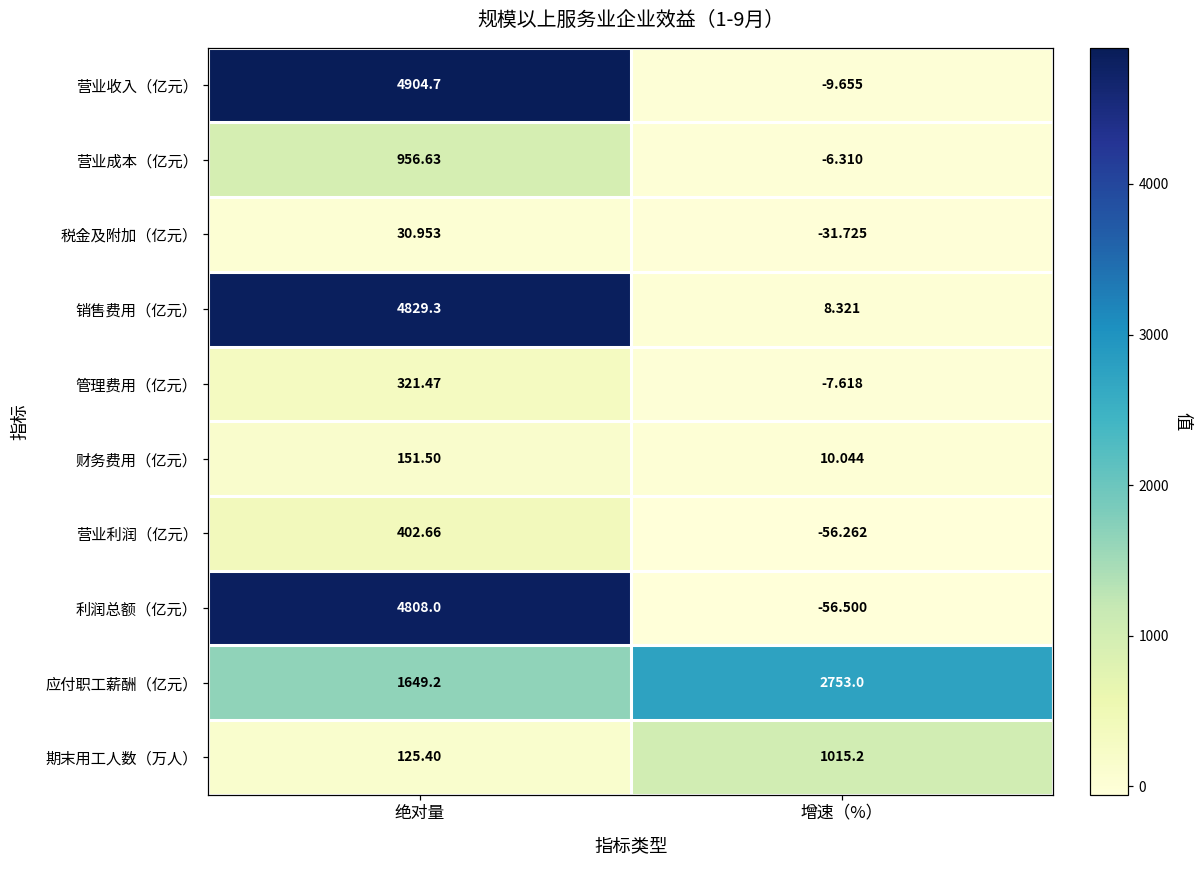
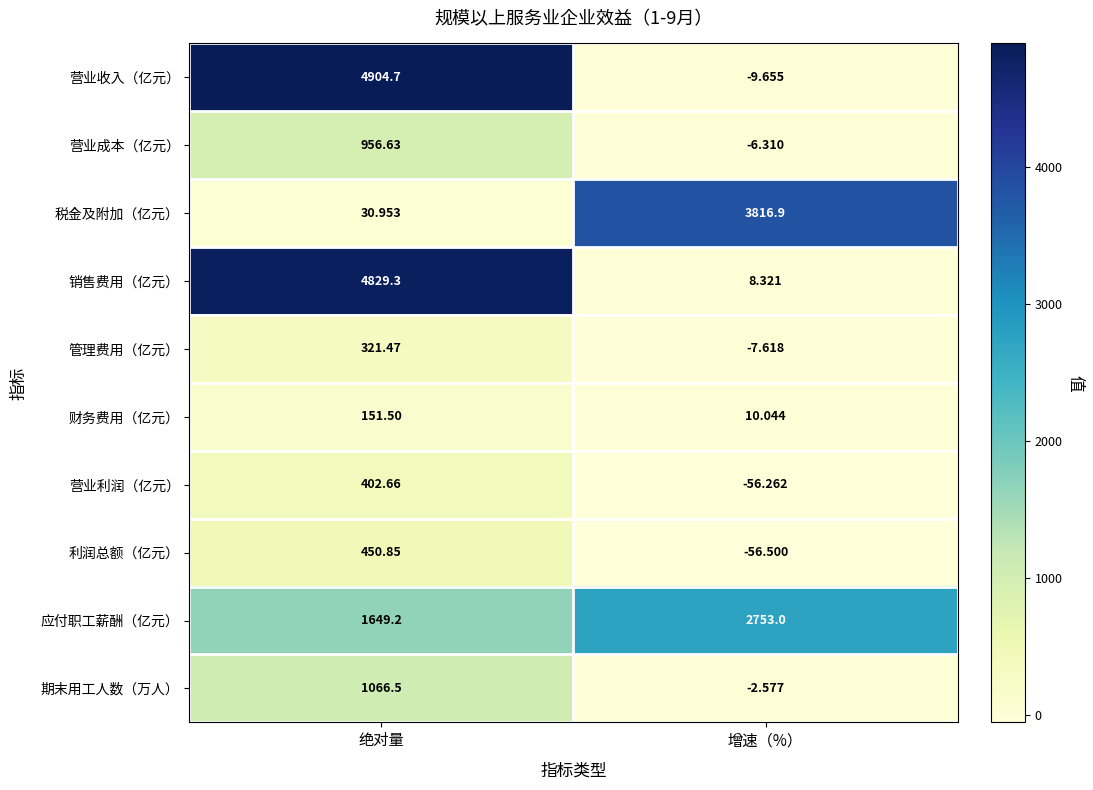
  {
    "营业收入（亿元）": {
      "绝对量": 4904.7,
      "增速（%）": -9.655
    },
    "营业成本（亿元）": {
      "绝对量": 956.63,
      "增速（%）": -6.310
    },
    "税金及附加（亿元）": {
      "绝对量": 30.953,
-     "增速（%）": -31.725
+     "增速（%）": 3816.9
    },
    "销售费用（亿元）": {
      "绝对量": 4829.3,
      "增速（%）": 8.321
    },
    "管理费用（亿元）": {
      "绝对量": 321.47,
      "增速（%）": -7.618
    },
    "财务费用（亿元）": {
      "绝对量": 151.50,
      "增速（%）": 10.044
    },
    "营业利润（亿元）": {
      "绝对量": 402.66,
      "增速（%）": -56.262
    },
    "利润总额（亿元）": {
-     "绝对量": 4808.0,
+     "绝对量": 450.85,
      "增速（%）": -56.500
    },
    "应付职工薪酬（亿元）": {
      "绝对量": 1649.2,
      "增速（%）": 2753.0
    },
    "期末用工人数（万人）": {
-     "绝对量": 125.40,
-     "增速（%）": 1015.2
+     "绝对量": 1066.5,
+     "增速（%）": -2.577
    }
  }
